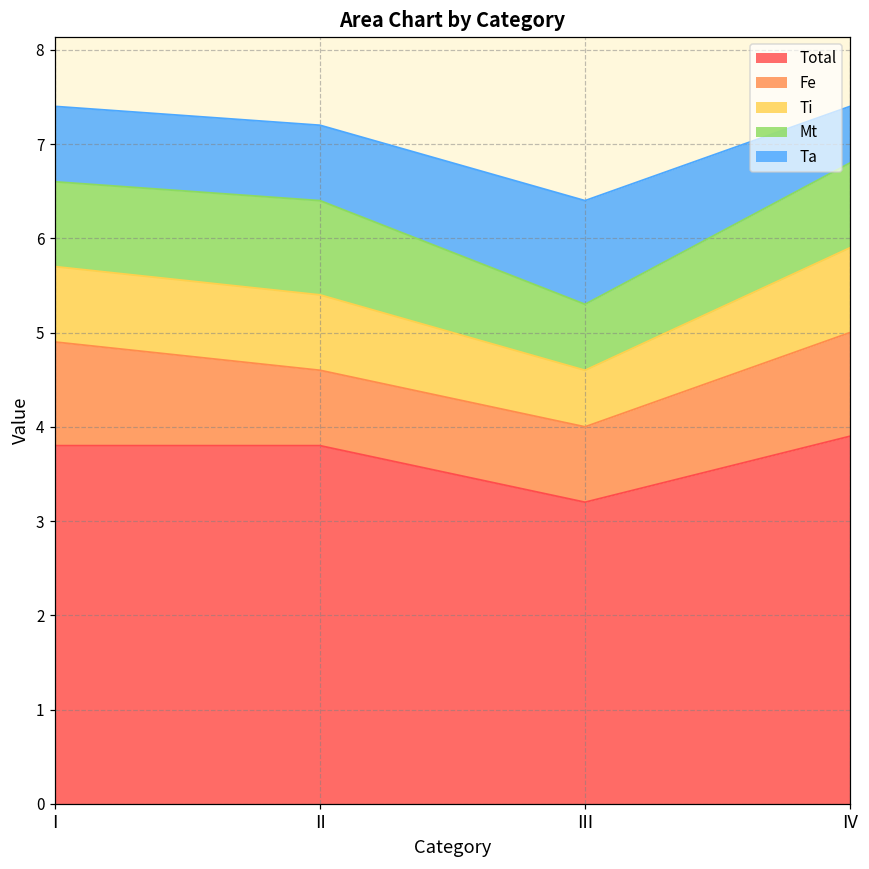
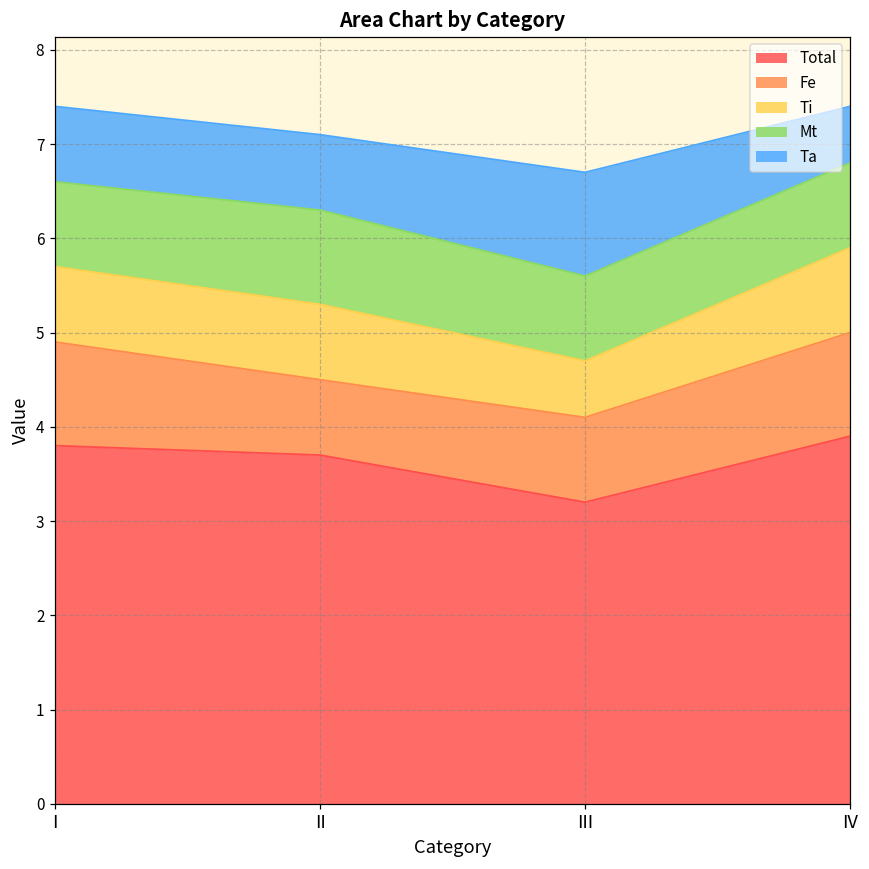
  {
    "Total": {
      "I": 3.8,
-     "II": 3.8,
+     "II": 3.7,
      "III": 3.2,
      "IV": 3.9
    },
    "Fe": {
      "I": 1.1,
      "II": 0.8,
-     "III": 0.8,
+     "III": 0.9,
      "IV": 1.1
    },
    "Ti": {
      "I": 0.8,
      "II": 0.8,
      "III": 0.6,
      "IV": 0.9
    },
    "Mt": {
      "I": 0.9,
      "II": 1.0,
-     "III": 0.7,
+     "III": 0.9,
      "IV": 0.9
    },
    "Ta": {
      "I": 0.8,
      "II": 0.8,
      "III": 1.1,
      "IV": 0.6
    }
  }
